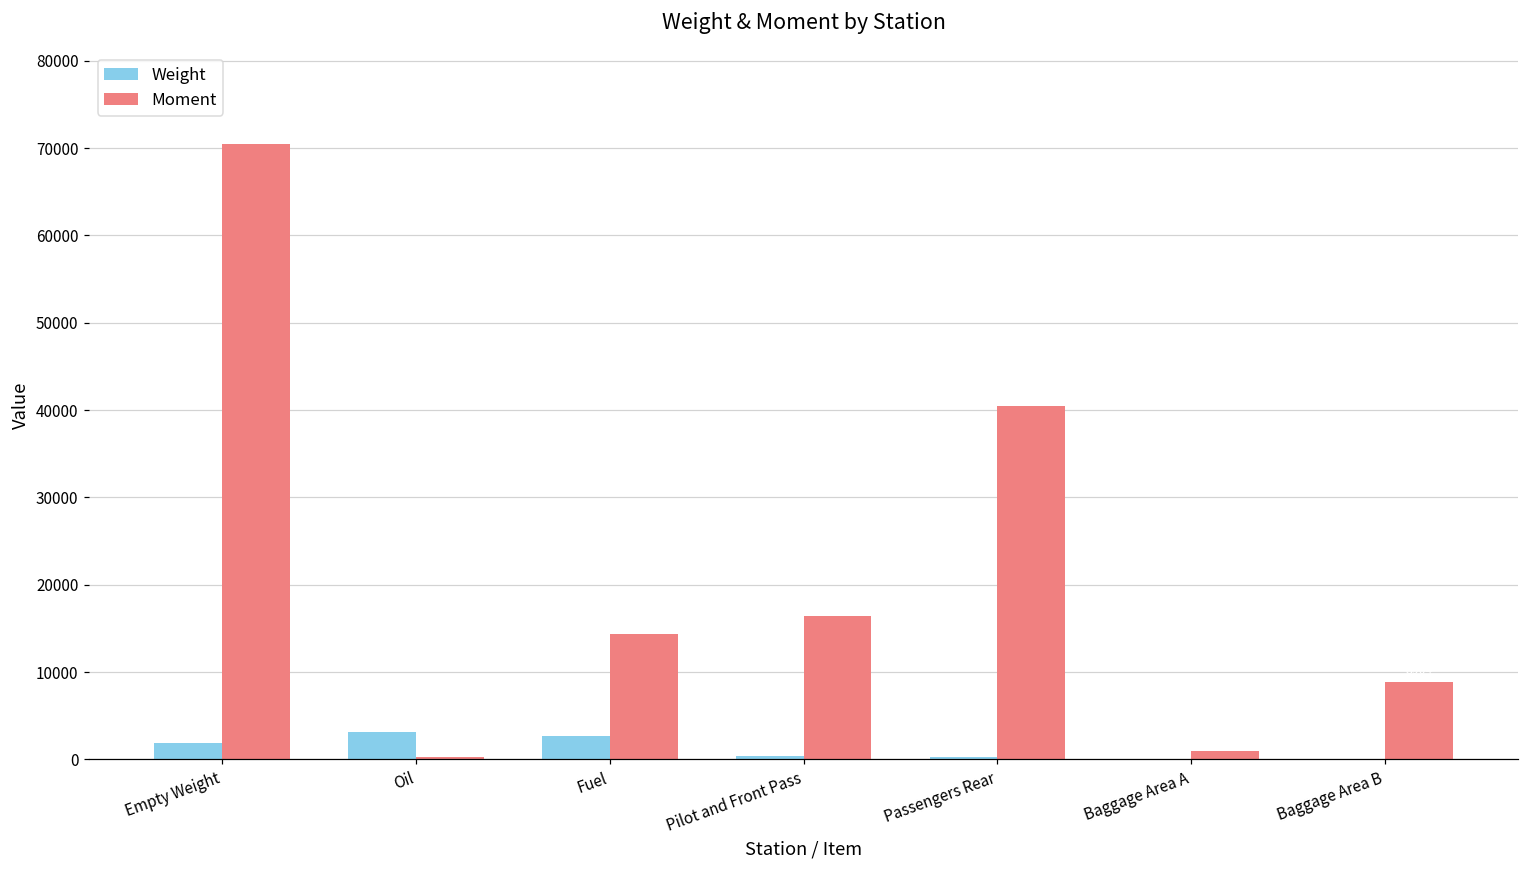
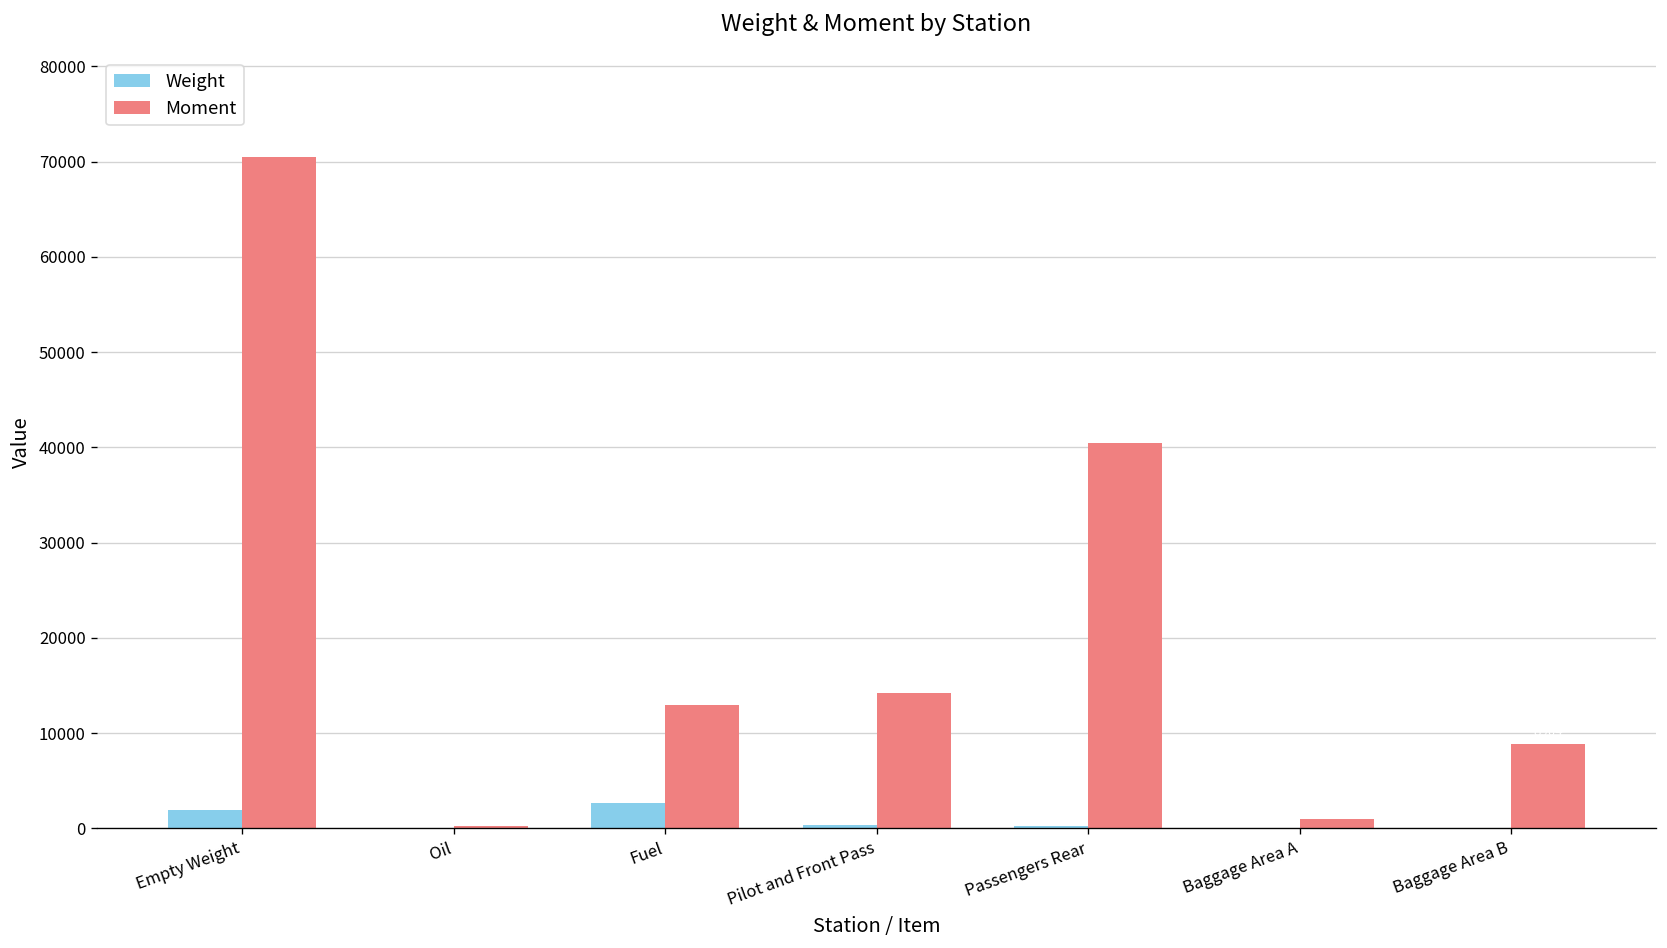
  {
    "Weight": {
      "Empty Weight": 2000,
-     "Oil": 3000,
+     "Oil": 0,
      "Fuel": 3000,
      "Pilot and Front Pass": 0,
      "Baggage Area B": 0
    },
    "Moment": {
      "Empty Weight": 70000,
-     "Fuel": 14000,
-     "Pilot and Front Pass": 16000,
+     "Fuel": 13000,
+     "Pilot and Front Pass": 14000,
      "Passengers Rear": 40000,
      "Baggage Area A": 1000,
      "Baggage Area B": 9000
    }
  }
